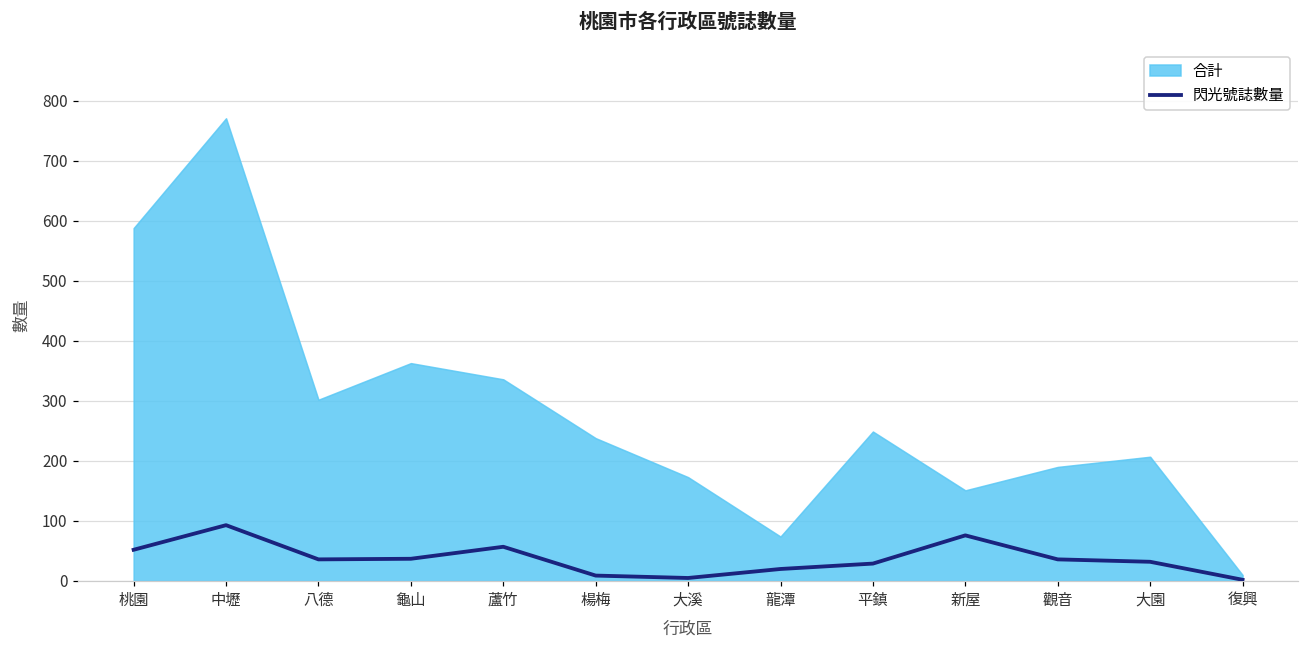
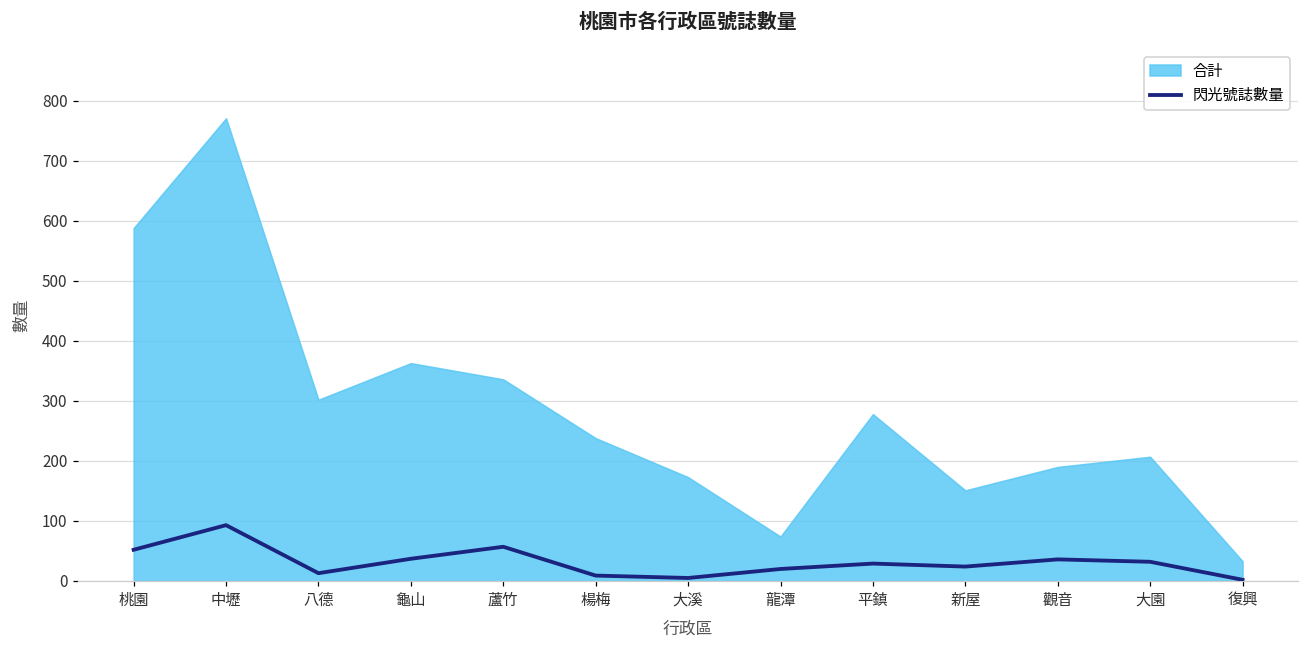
  {
    "閃光號誌數量": {
      "桃園": 50,
      "中壢": 90,
-     "八德": 40,
+     "八德": 10,
      "龜山": 40,
      "蘆竹": 60,
      "楊梅": 10,
      "大溪": 10,
      "龍潭": 20,
      "平鎮": 30,
-     "新屋": 80,
+     "新屋": 20,
      "觀音": 40,
      "大園": 30,
      "復興": 0
    },
    "合計": {
      "桃園": 590,
      "中壢": 770,
      "八德": 300,
      "龜山": 360,
      "蘆竹": 340,
      "楊梅": 240,
      "大溪": 170,
      "龍潭": 70,
-     "平鎮": 250,
+     "平鎮": 280,
      "新屋": 150,
      "觀音": 190,
      "大園": 210,
-     "復興": 10
+     "復興": 30
    }
  }
